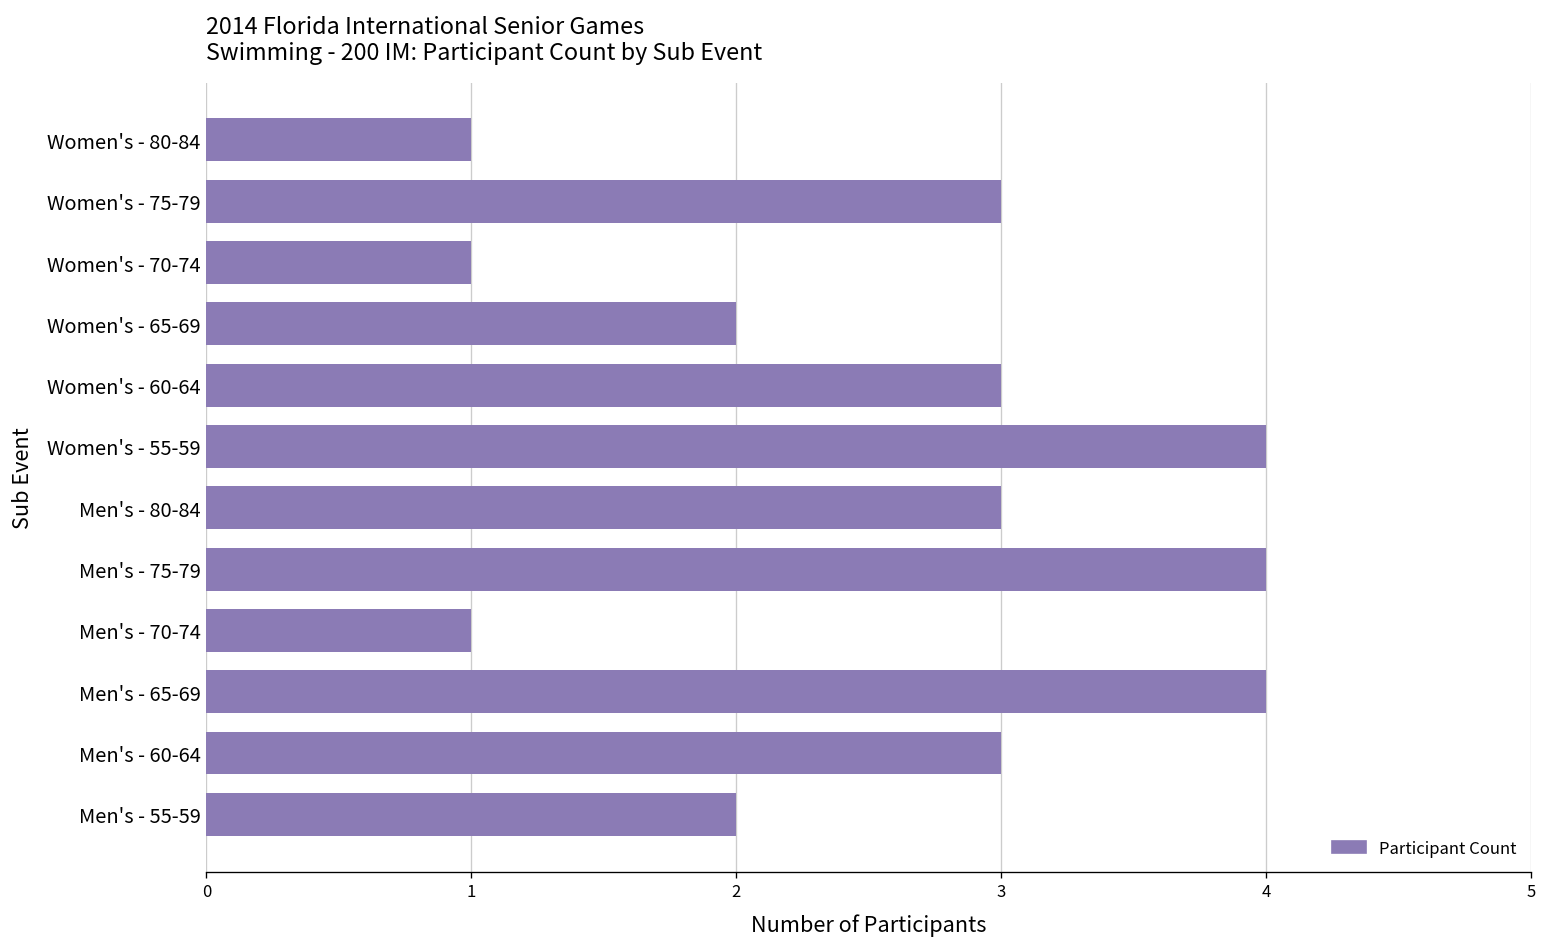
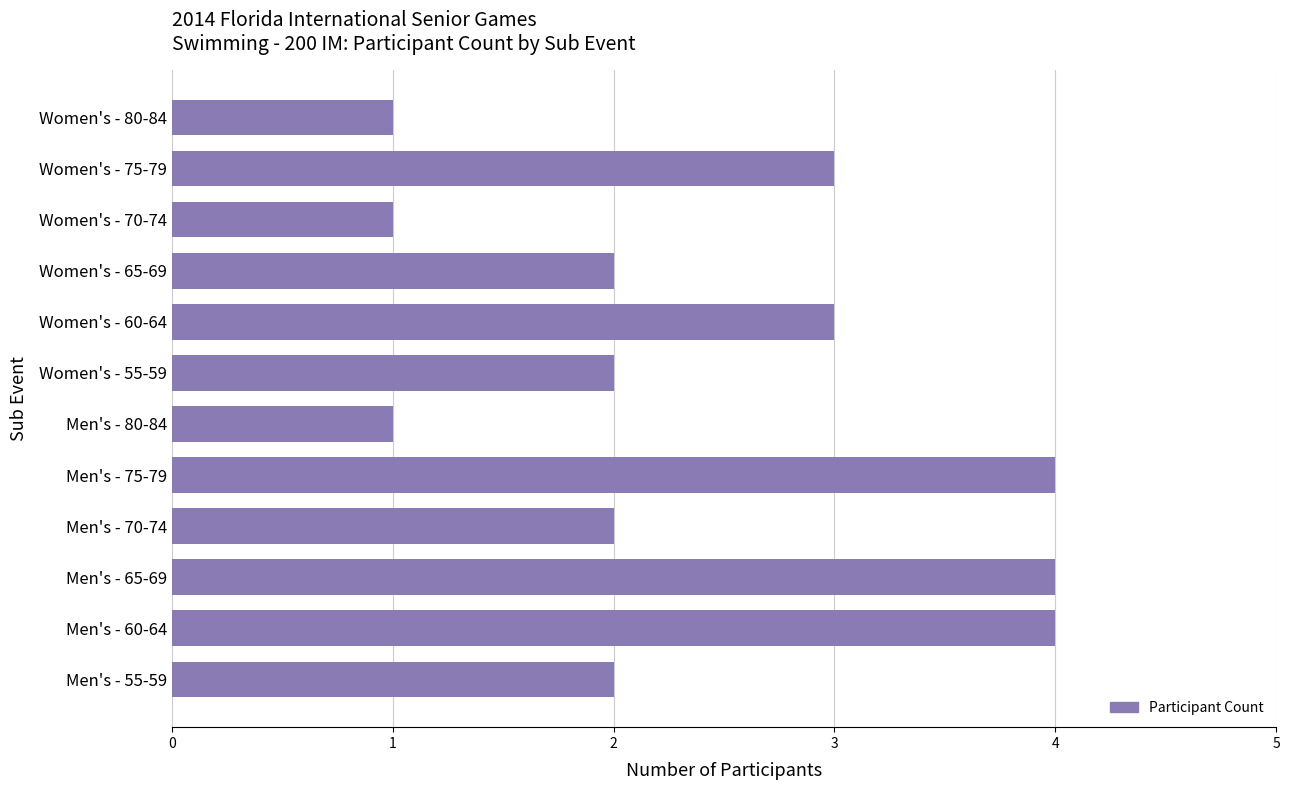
  {
    "Women's - 80-84": 1,
    "Women's - 75-79": 3,
    "Women's - 70-74": 1,
    "Women's - 65-69": 2,
    "Women's - 60-64": 3,
-   "Women's - 55-59": 4,
-   "Men's - 80-84": 3,
+   "Women's - 55-59": 2,
+   "Men's - 80-84": 1,
    "Men's - 75-79": 4,
-   "Men's - 70-74": 1,
+   "Men's - 70-74": 2,
    "Men's - 65-69": 4,
-   "Men's - 60-64": 3,
+   "Men's - 60-64": 4,
    "Men's - 55-59": 2
  }
